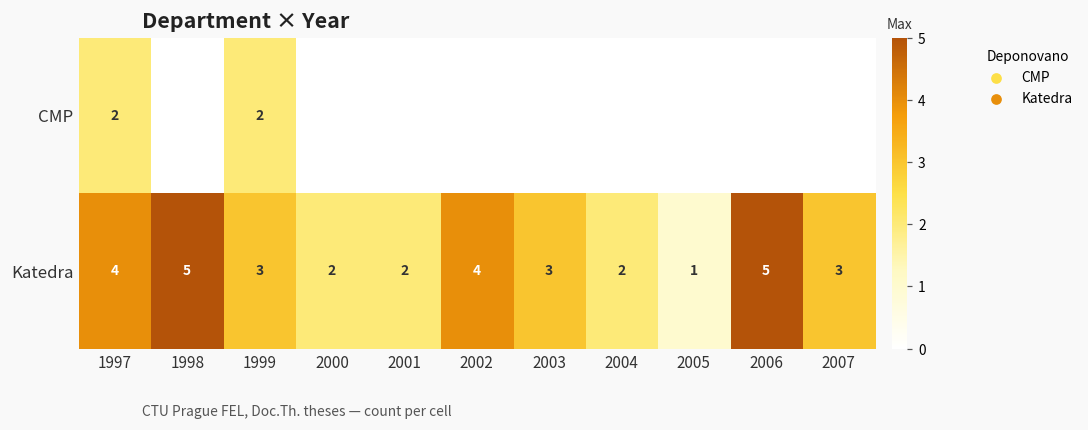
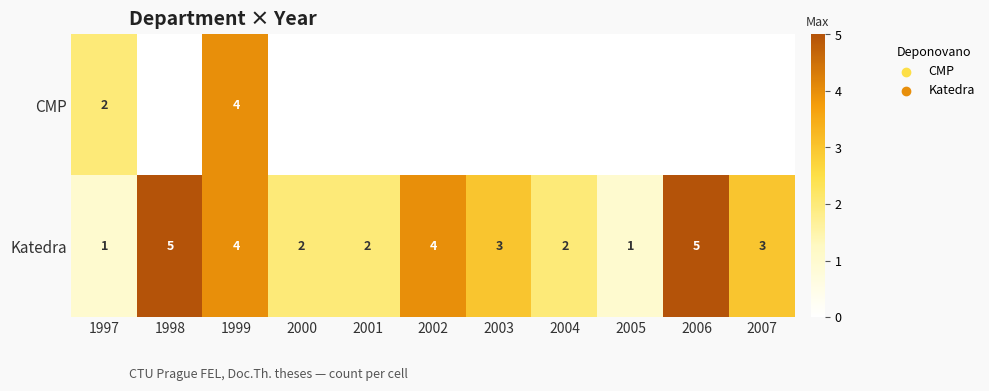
  {
    "CMP": {
      "1997": 2,
-     "1999": 2
+     "1999": 4
    },
    "Katedra": {
-     "1997": 4,
+     "1997": 1,
      "1998": 5,
-     "1999": 3,
+     "1999": 4,
      "2000": 2,
      "2001": 2,
      "2002": 4,
      "2003": 3,
      "2004": 2,
      "2005": 1,
      "2006": 5,
      "2007": 3
    }
  }
